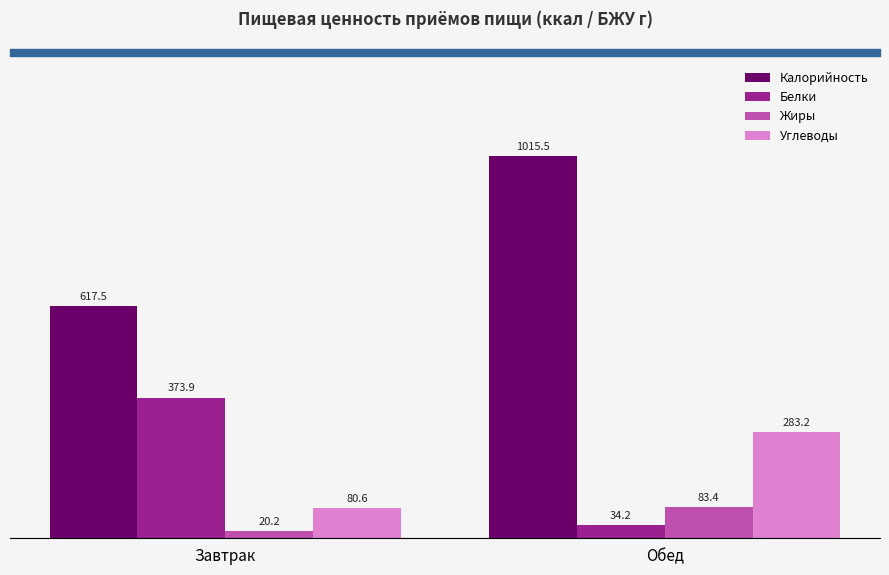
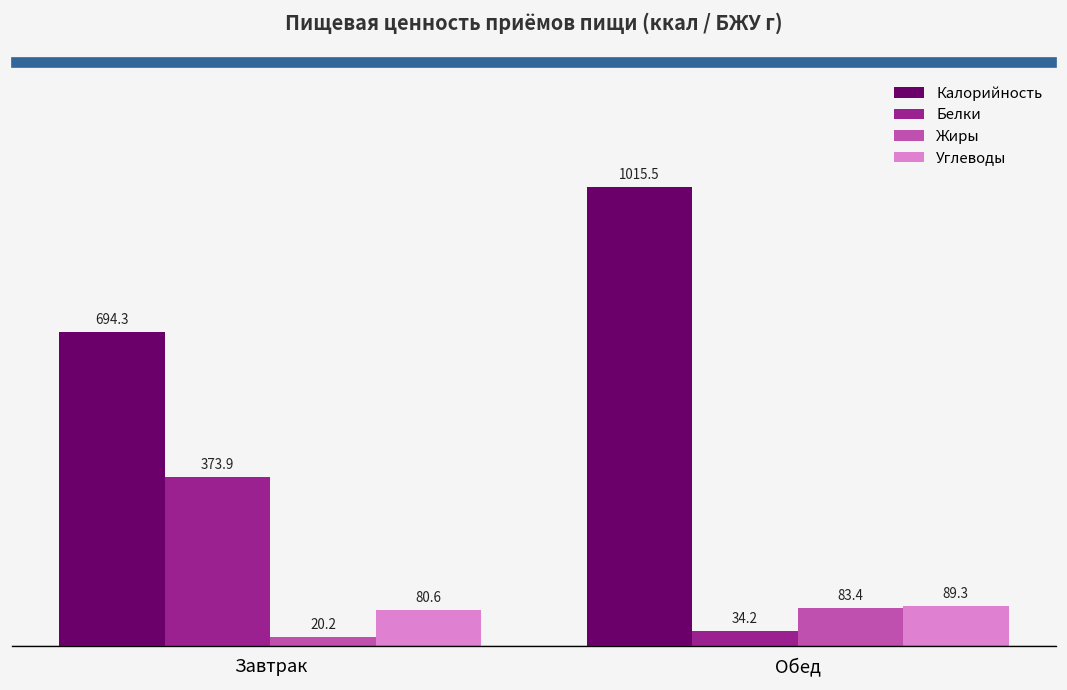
  {
    "Калорийность": {
-     "Завтрак": 617.5,
+     "Завтрак": 694.3,
      "Обед": 1015.5
    },
    "Белки": {
      "Завтрак": 373.9,
      "Обед": 34.2
    },
    "Жиры": {
      "Завтрак": 20.2,
      "Обед": 83.4
    },
    "Углеводы": {
      "Завтрак": 80.6,
-     "Обед": 283.2
+     "Обед": 89.3
    }
  }
